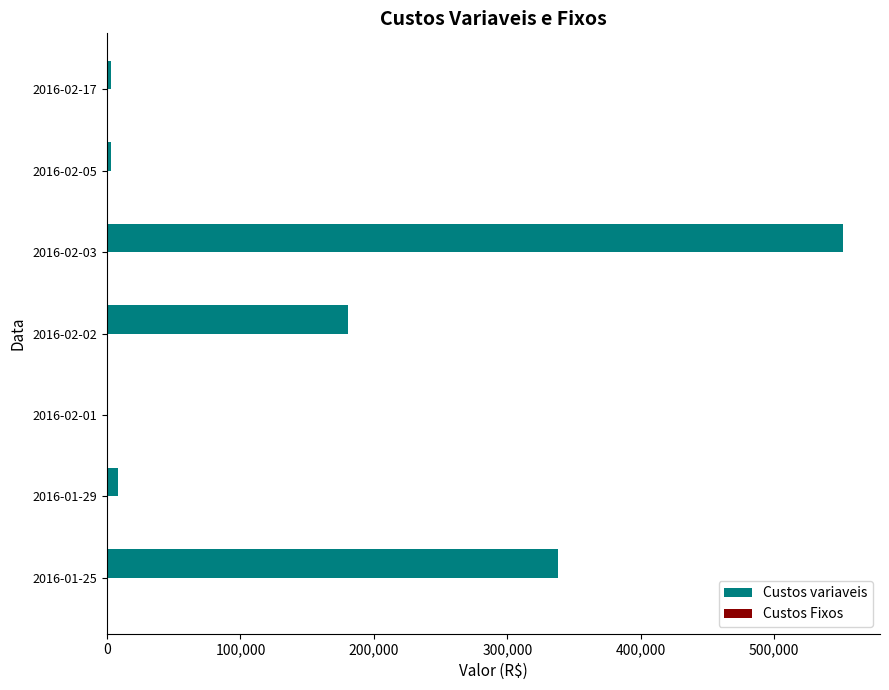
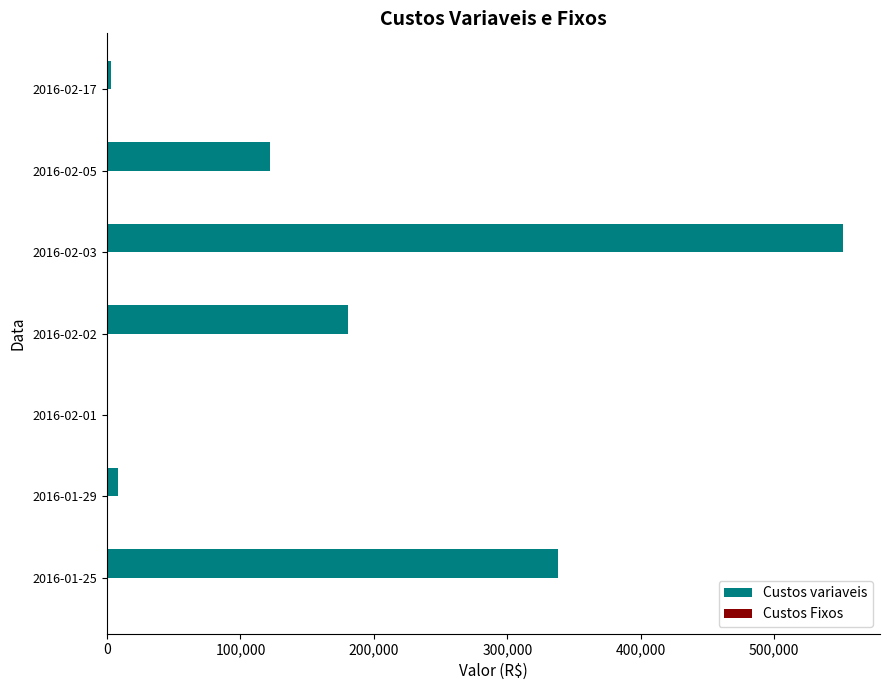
  {
    "Custos variaveis": {
      "2016-02-17": "3,000",
-     "2016-02-05": "3,000",
+     "2016-02-05": "122,000",
      "2016-02-03": "552,000",
      "2016-02-02": "181,000",
      "2016-01-29": "8,000",
      "2016-01-25": "338,000"
    },
    "Custos Fixos": {
      "2016-02-17": "0",
      "2016-02-05": "0",
      "2016-02-03": "0",
      "2016-02-02": "0"
    }
  }
